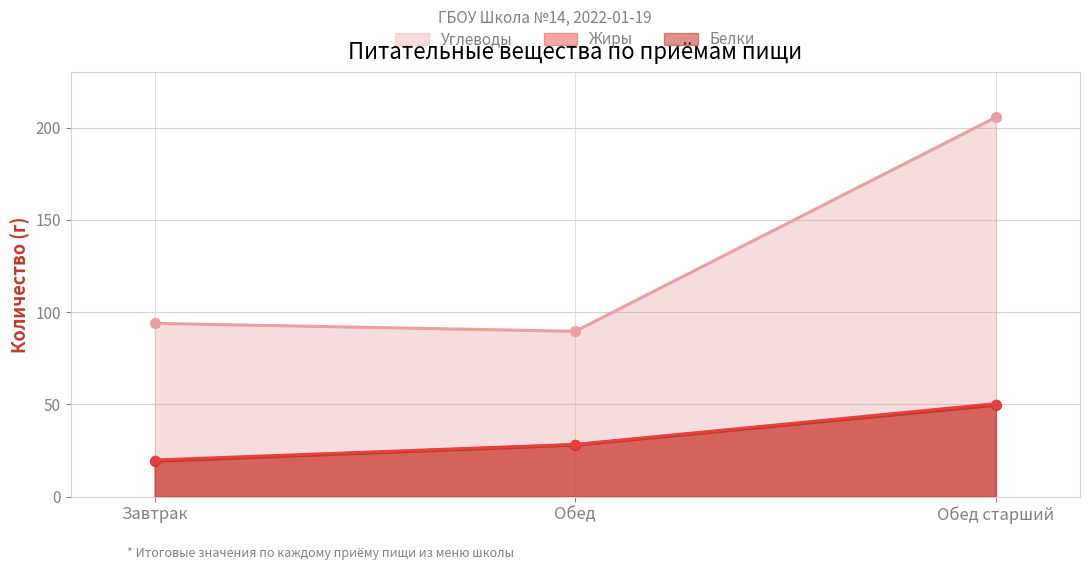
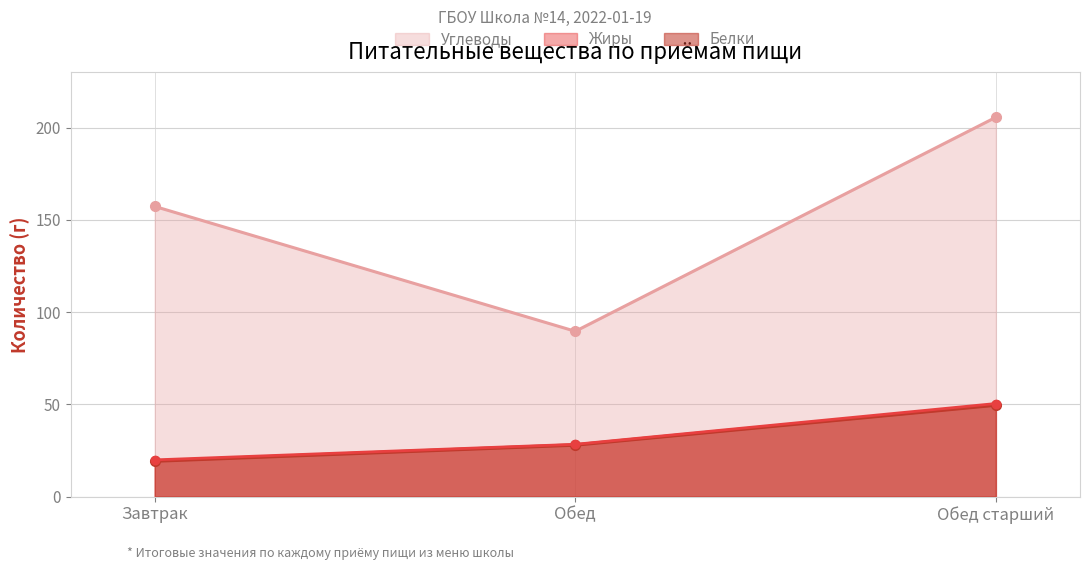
  {
    "Углеводы": {
-     "Завтрак": 94,
+     "Завтрак": 157,
      "Обед": 90,
      "Обед старший": 206
    }
  }
